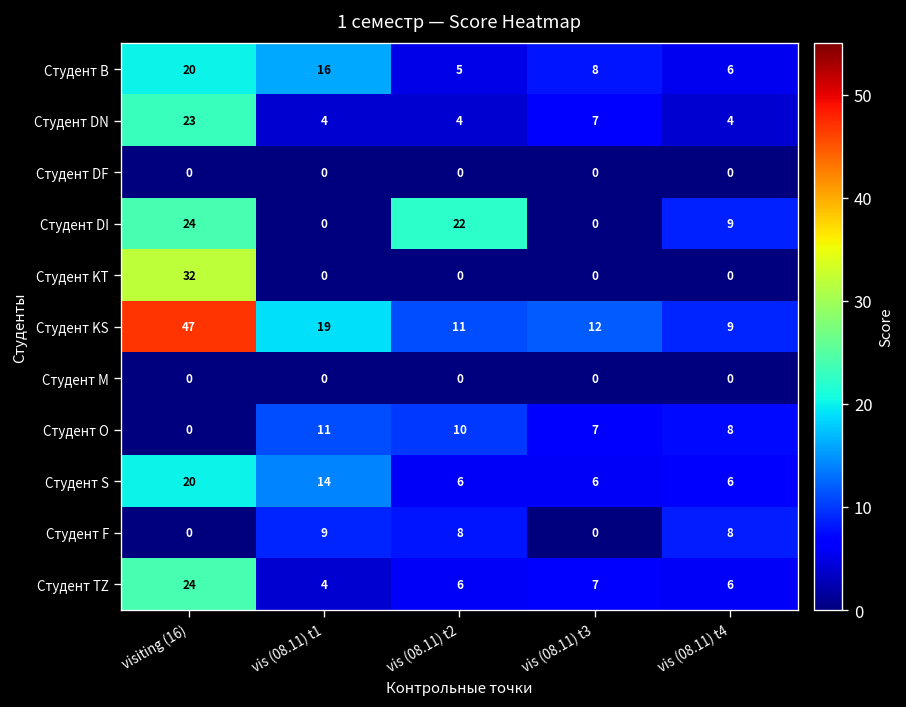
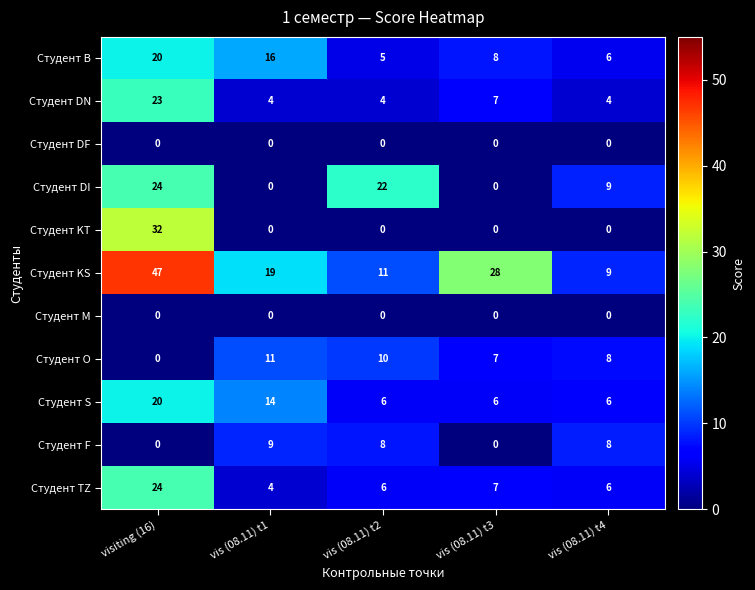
  {
    "Студент B": {
      "visiting (16)": 20,
      "vis (08.11) t1": 16,
      "vis (08.11) t2": 5,
      "vis (08.11) t3": 8,
      "vis (08.11) t4": 6
    },
    "Студент DN": {
      "visiting (16)": 23,
      "vis (08.11) t1": 4,
      "vis (08.11) t2": 4,
      "vis (08.11) t3": 7,
      "vis (08.11) t4": 4
    },
    "Студент DF": {
      "visiting (16)": 0,
      "vis (08.11) t1": 0,
      "vis (08.11) t2": 0,
      "vis (08.11) t3": 0,
      "vis (08.11) t4": 0
    },
    "Студент DI": {
      "visiting (16)": 24,
      "vis (08.11) t1": 0,
      "vis (08.11) t2": 22,
      "vis (08.11) t3": 0,
      "vis (08.11) t4": 9
    },
    "Студент KT": {
      "visiting (16)": 32,
      "vis (08.11) t1": 0,
      "vis (08.11) t2": 0,
      "vis (08.11) t3": 0,
      "vis (08.11) t4": 0
    },
    "Студент KS": {
      "visiting (16)": 47,
      "vis (08.11) t1": 19,
      "vis (08.11) t2": 11,
-     "vis (08.11) t3": 12,
+     "vis (08.11) t3": 28,
      "vis (08.11) t4": 9
    },
    "Студент M": {
      "visiting (16)": 0,
      "vis (08.11) t1": 0,
      "vis (08.11) t2": 0,
      "vis (08.11) t3": 0,
      "vis (08.11) t4": 0
    },
    "Студент O": {
      "visiting (16)": 0,
      "vis (08.11) t1": 11,
      "vis (08.11) t2": 10,
      "vis (08.11) t3": 7,
      "vis (08.11) t4": 8
    },
    "Студент S": {
      "visiting (16)": 20,
      "vis (08.11) t1": 14,
      "vis (08.11) t2": 6,
      "vis (08.11) t3": 6,
      "vis (08.11) t4": 6
    },
    "Студент F": {
      "visiting (16)": 0,
      "vis (08.11) t1": 9,
      "vis (08.11) t2": 8,
      "vis (08.11) t3": 0,
      "vis (08.11) t4": 8
    },
    "Студент TZ": {
      "visiting (16)": 24,
      "vis (08.11) t1": 4,
      "vis (08.11) t2": 6,
      "vis (08.11) t3": 7,
      "vis (08.11) t4": 6
    }
  }
